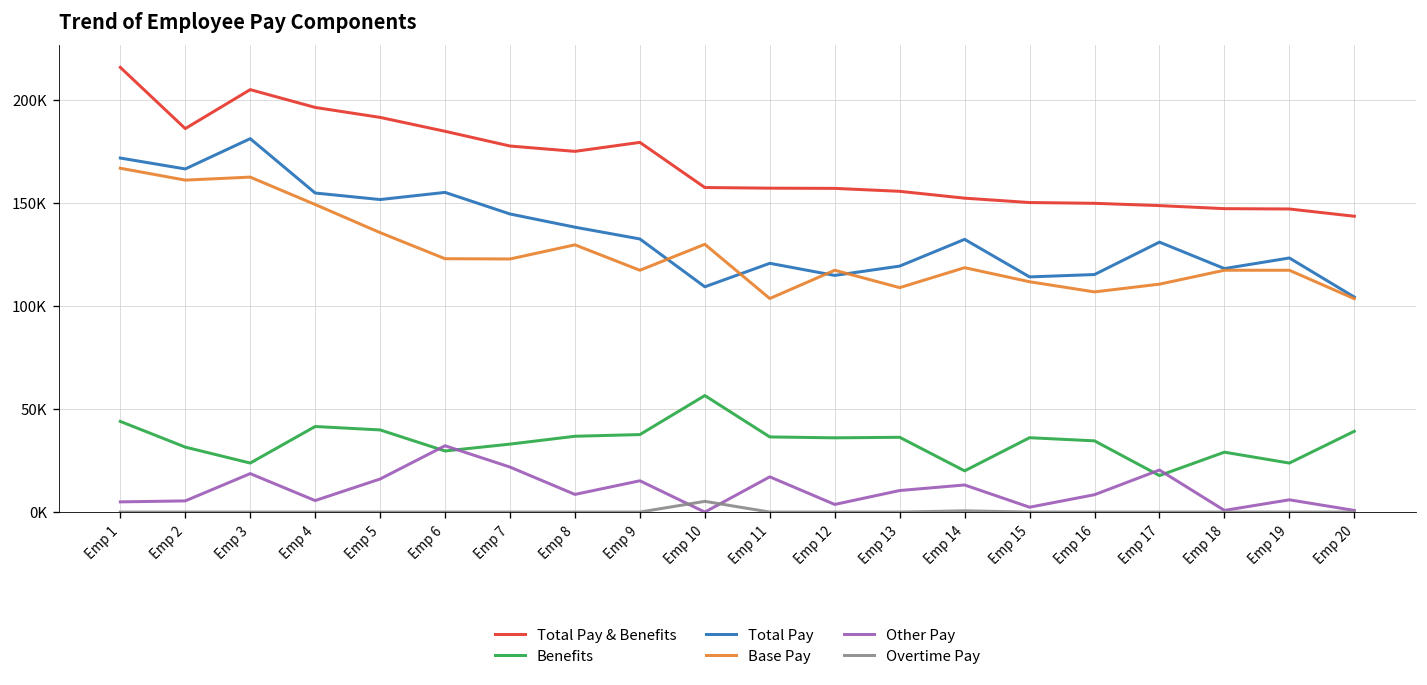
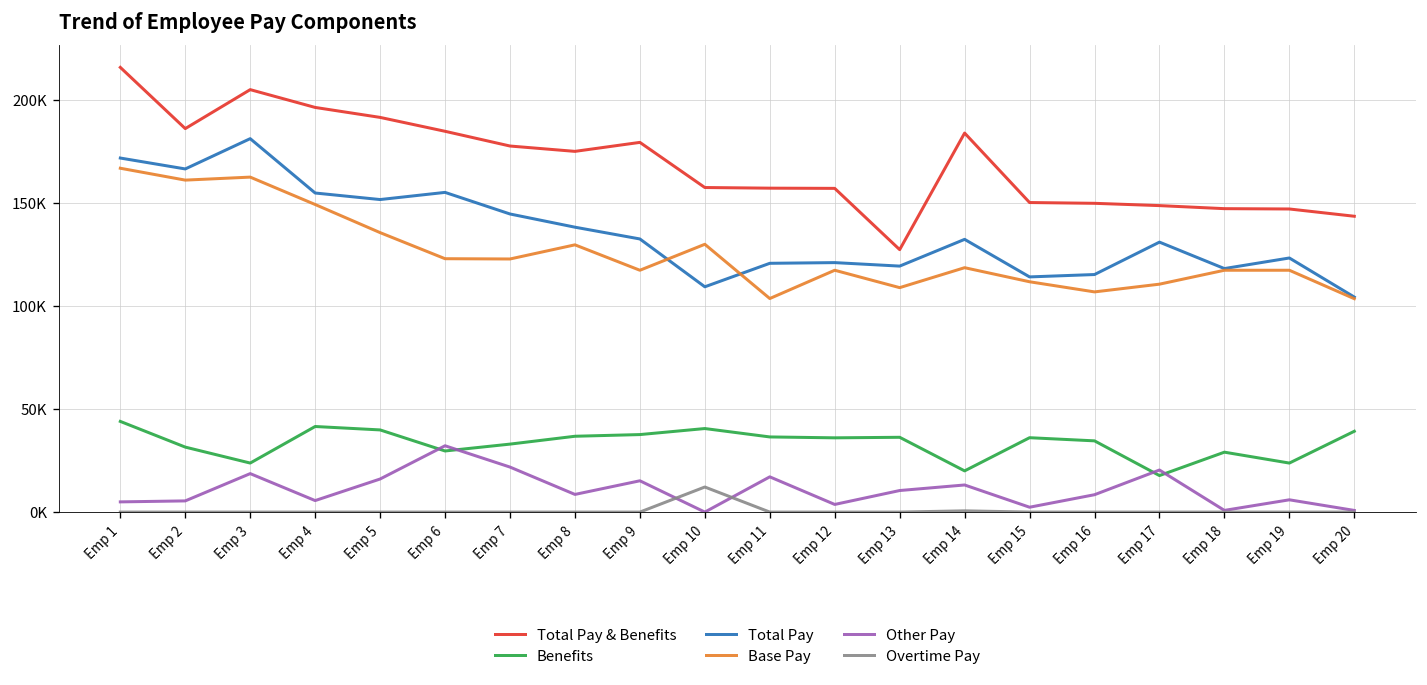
  {
    "Total Pay & Benefits": {
      "Emp 1": 216000,
      "Emp 2": 186000,
      "Emp 3": 205000,
      "Emp 4": 196000,
      "Emp 5": 192000,
      "Emp 6": 185000,
      "Emp 7": 178000,
      "Emp 8": 175000,
      "Emp 9": 180000,
      "Emp 10": 158000,
      "Emp 11": 157000,
      "Emp 12": 157000,
-     "Emp 13": 156000,
-     "Emp 14": 152000,
+     "Emp 13": 127000,
+     "Emp 14": 184000,
      "Emp 15": 150000,
      "Emp 16": 150000,
      "Emp 17": 149000,
      "Emp 18": 147000,
      "Emp 19": 147000,
      "Emp 20": 144000
    },
    "Benefits": {
      "Emp 1": 44000,
      "Emp 2": 32000,
      "Emp 3": 24000,
      "Emp 4": 42000,
      "Emp 5": 40000,
      "Emp 6": 30000,
      "Emp 7": 33000,
      "Emp 8": 37000,
      "Emp 9": 38000,
-     "Emp 10": 57000,
+     "Emp 10": 41000,
      "Emp 11": 36000,
      "Emp 12": 36000,
      "Emp 13": 36000,
      "Emp 14": 20000,
      "Emp 15": 36000,
      "Emp 16": 35000,
      "Emp 17": 18000,
      "Emp 18": 29000,
      "Emp 19": 24000,
      "Emp 20": 39000
    },
    "Total Pay": {
      "Emp 1": 172000,
      "Emp 2": 167000,
      "Emp 3": 181000,
      "Emp 4": 155000,
      "Emp 5": 152000,
      "Emp 6": 155000,
      "Emp 7": 145000,
      "Emp 8": 138000,
      "Emp 9": 133000,
      "Emp 10": 109000,
      "Emp 11": 121000,
-     "Emp 12": 115000,
+     "Emp 12": 121000,
      "Emp 13": 119000,
      "Emp 14": 132000,
      "Emp 15": 114000,
      "Emp 16": 115000,
      "Emp 17": 131000,
      "Emp 19": 123000
    },
    "Base Pay": {
      "Emp 1": 167000,
      "Emp 2": 161000,
      "Emp 3": 163000,
      "Emp 4": 149000,
      "Emp 5": 136000,
      "Emp 6": 123000,
      "Emp 7": 123000,
      "Emp 8": 130000,
      "Emp 9": 117000,
      "Emp 10": 130000,
      "Emp 11": 104000,
      "Emp 12": 117000,
      "Emp 13": 109000,
      "Emp 14": 119000,
      "Emp 15": 112000,
      "Emp 16": 107000,
      "Emp 17": 111000,
      "Emp 19": 117000
    },
    "Other Pay": {
      "Emp 1": 5000,
      "Emp 2": 5000,
      "Emp 3": 19000,
      "Emp 4": 6000,
      "Emp 5": 16000,
      "Emp 6": 32000,
      "Emp 7": 22000,
      "Emp 8": 9000,
      "Emp 9": 15000,
      "Emp 10": 0,
      "Emp 11": 17000,
      "Emp 12": 4000,
      "Emp 13": 10000,
      "Emp 14": 13000,
      "Emp 15": 2000,
      "Emp 16": 8000,
      "Emp 17": 20000,
      "Emp 19": 6000
    },
    "Overtime Pay": {
      "Emp 1": 0,
      "Emp 2": 0,
      "Emp 3": 0,
      "Emp 4": 0,
      "Emp 5": 0,
      "Emp 6": 0,
      "Emp 7": 0,
      "Emp 8": 0,
      "Emp 9": 0,
-     "Emp 10": 5000,
+     "Emp 10": 12000,
      "Emp 11": 0,
      "Emp 12": 0,
      "Emp 13": 0,
      "Emp 14": 1000,
      "Emp 15": 0,
      "Emp 16": 0,
      "Emp 17": 0,
      "Emp 19": 0
    }
  }
